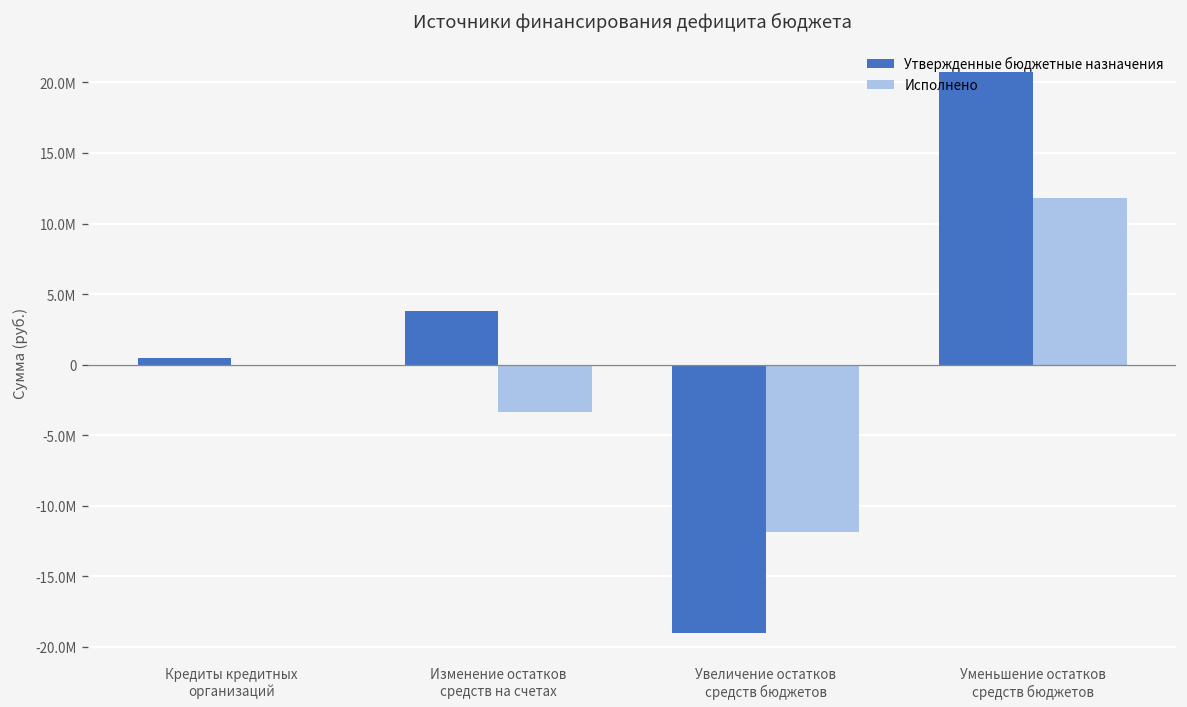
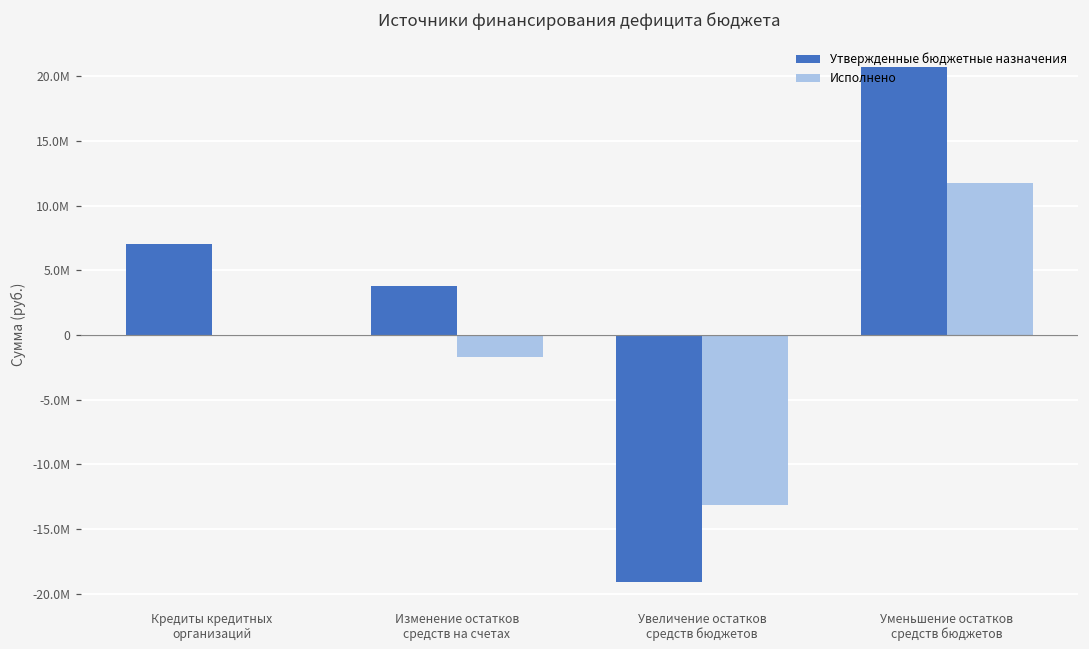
  {
    "Утвержденные бюджетные назначения": {
-     "Кредиты кредитных организаций": 500000,
+     "Кредиты кредитных организаций": 7000000,
      "Изменение остатков средств на счетах": 3800000,
      "Увеличение остатков средств бюджетов": -19100000,
      "Уменьшение остатков средств бюджетов": 20700000
    },
    "Исполнено": {
      "Кредиты кредитных организаций": 0,
-     "Изменение остатков средств на счетах": -3400000,
-     "Увеличение остатков средств бюджетов": -11800000,
+     "Изменение остатков средств на счетах": -1700000,
+     "Увеличение остатков средств бюджетов": -13200000,
      "Уменьшение остатков средств бюджетов": 11800000
    }
  }
